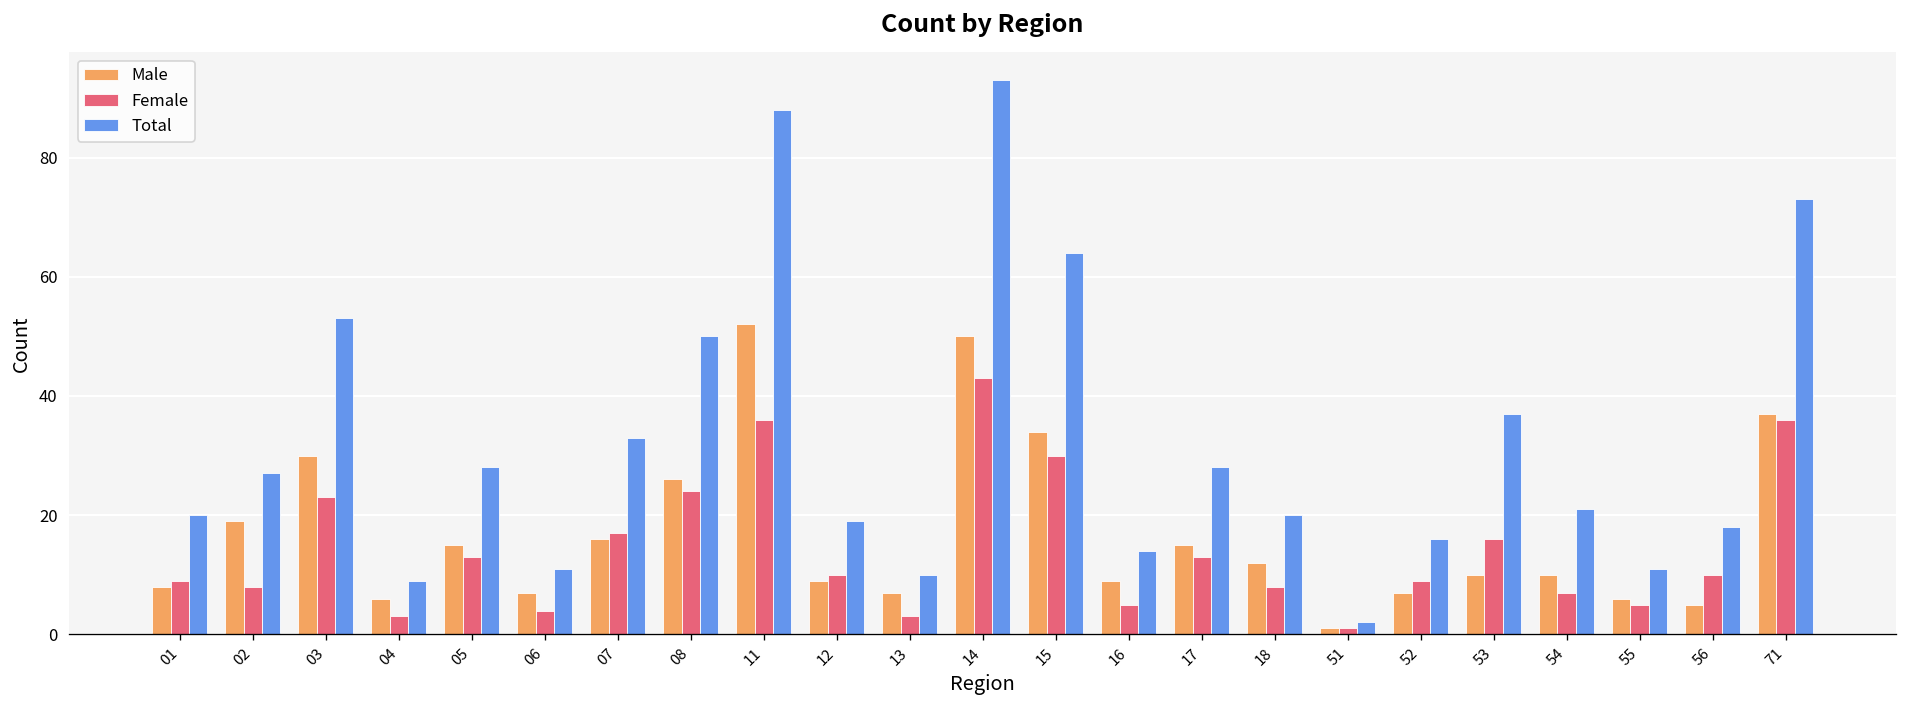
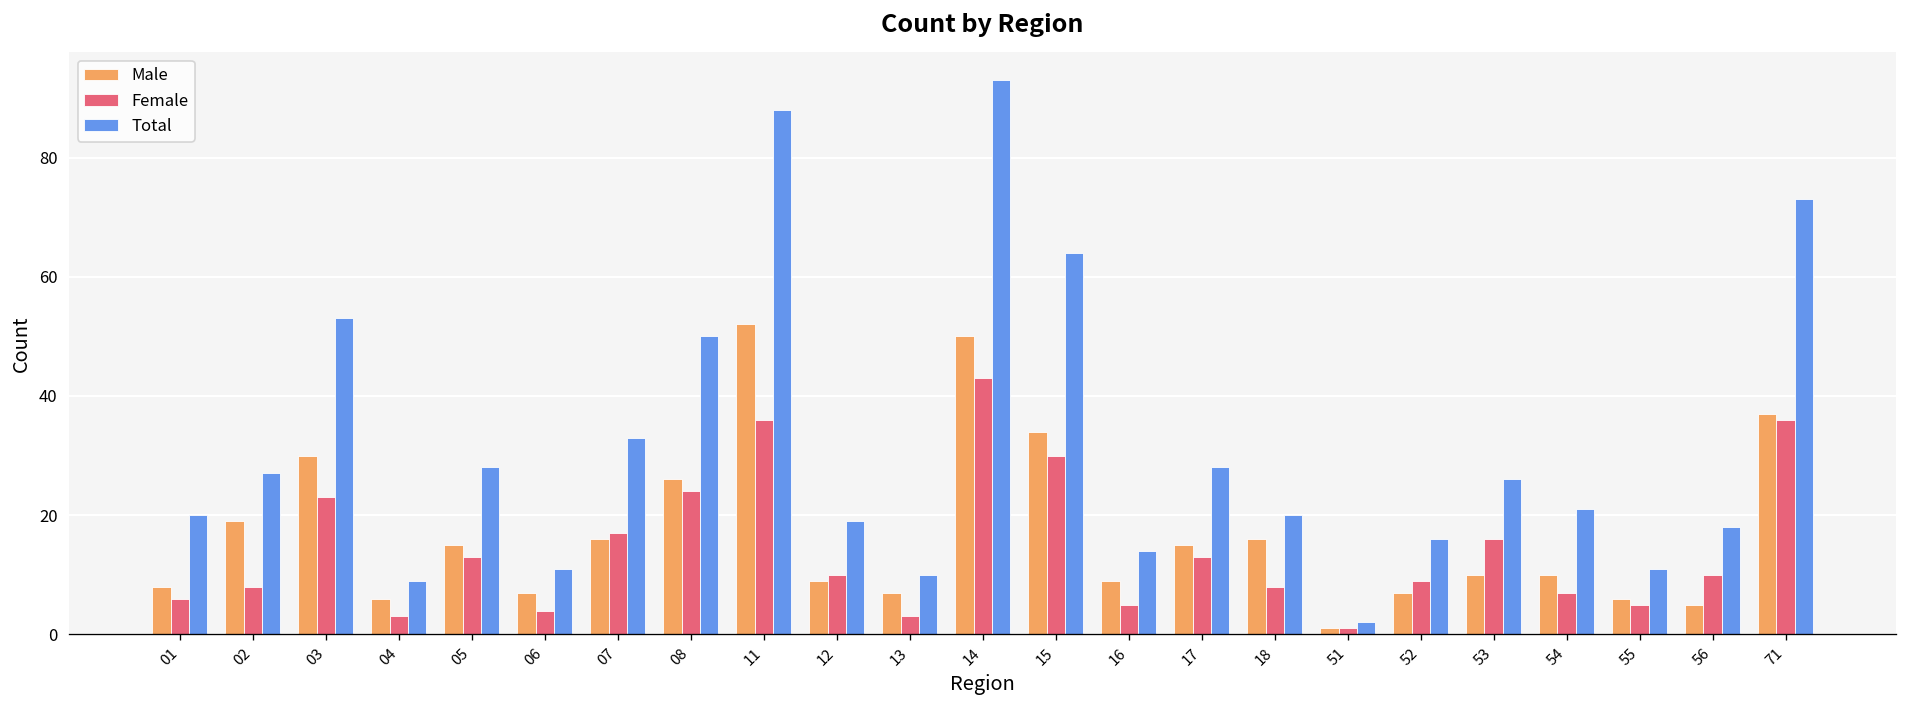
  {
    "Male": {
      "01": 8,
      "02": 19,
      "03": 30,
      "04": 6,
      "05": 15,
      "06": 7,
      "07": 16,
      "08": 26,
      "11": 52,
      "12": 9,
      "13": 7,
      "14": 50,
      "15": 34,
      "16": 9,
      "17": 15,
-     "18": 12,
+     "18": 16,
      "51": 1,
      "52": 7,
      "53": 10,
      "54": 10,
      "55": 6,
      "56": 5,
      "71": 37
    },
    "Female": {
-     "01": 9,
+     "01": 6,
      "02": 8,
      "03": 23,
      "04": 3,
      "05": 13,
      "06": 4,
      "07": 17,
      "08": 24,
      "11": 36,
      "12": 10,
      "13": 3,
      "14": 43,
      "15": 30,
      "16": 5,
      "17": 13,
      "18": 8,
      "51": 1,
      "52": 9,
      "53": 16,
      "54": 7,
      "55": 5,
      "56": 10,
      "71": 36
    },
    "Total": {
      "01": 20,
      "02": 27,
      "03": 53,
      "04": 9,
      "05": 28,
      "06": 11,
      "07": 33,
      "08": 50,
      "11": 88,
      "12": 19,
      "13": 10,
      "14": 93,
      "15": 64,
      "16": 14,
      "17": 28,
      "18": 20,
      "51": 2,
      "52": 16,
-     "53": 37,
+     "53": 26,
      "54": 21,
      "55": 11,
      "56": 18,
      "71": 73
    }
  }
